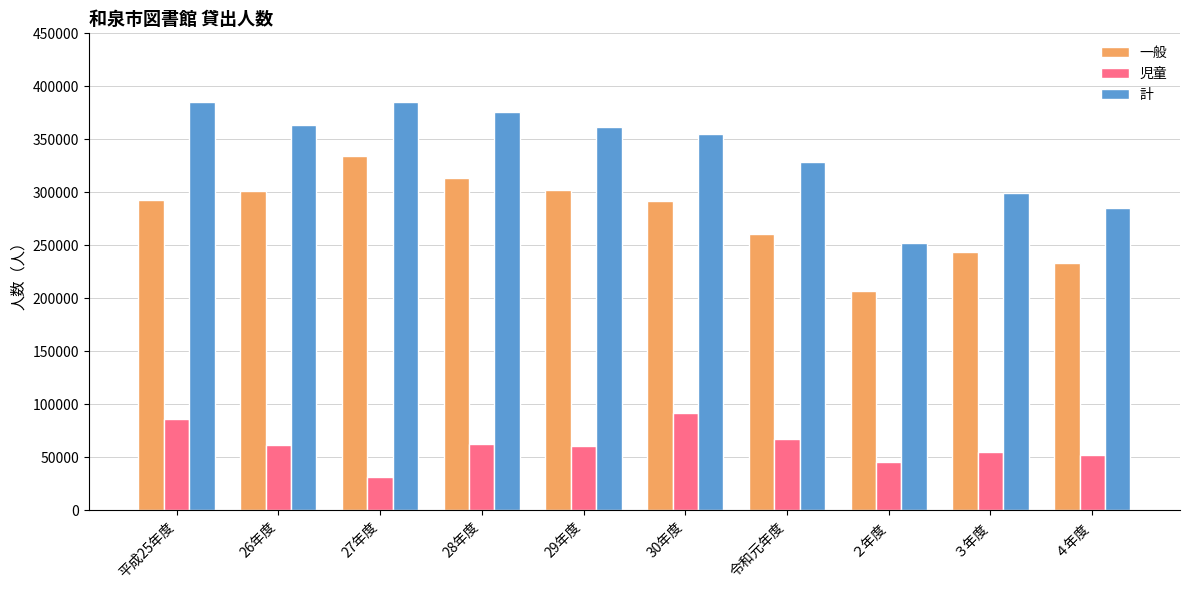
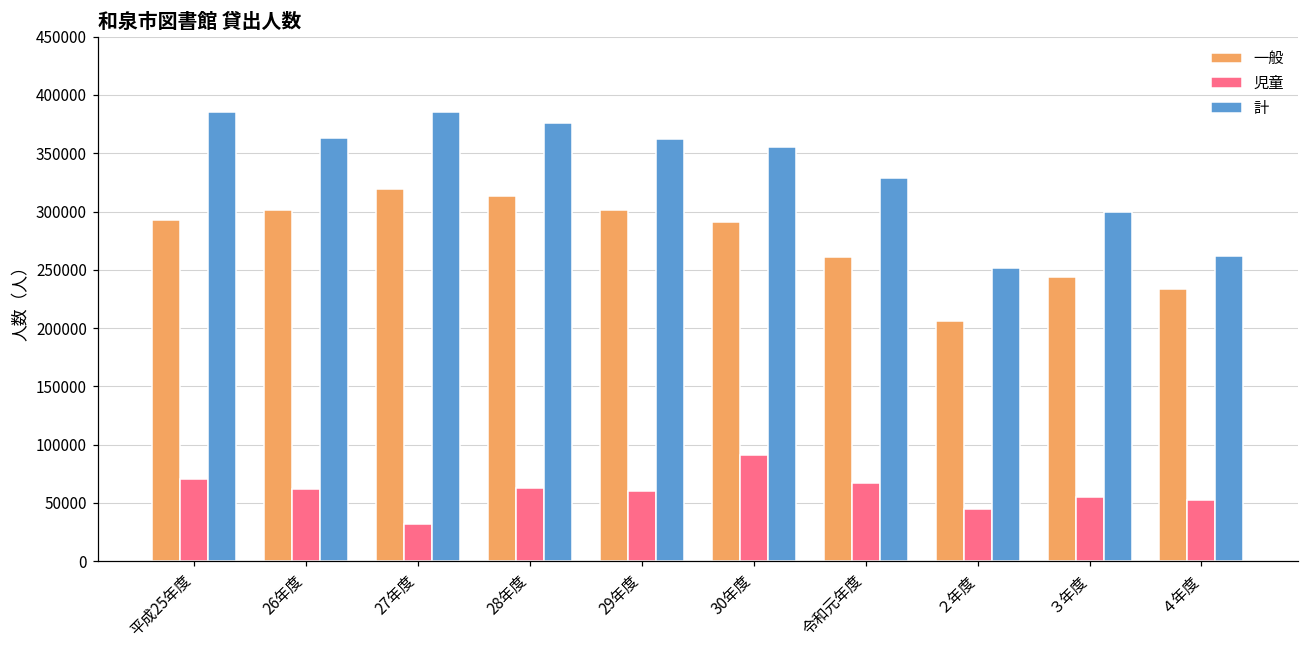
  {
    "一般": {
      "平成25年度": 293000,
      "26年度": 302000,
-     "27年度": 334000,
+     "27年度": 319000,
      "28年度": 313000,
      "29年度": 302000,
      "30年度": 291000,
      "令和元年度": 261000,
      "２年度": 206000,
      "３年度": 244000,
      "４年度": 233000
    },
    "児童": {
-     "平成25年度": 86000,
+     "平成25年度": 71000,
      "26年度": 62000,
      "27年度": 31000,
      "28年度": 63000,
      "29年度": 60000,
      "30年度": 91000,
      "令和元年度": 67000,
      "２年度": 45000,
      "３年度": 55000,
      "４年度": 52000
    },
    "計": {
      "平成25年度": 385000,
      "26年度": 363000,
      "27年度": 385000,
      "28年度": 376000,
      "29年度": 362000,
      "30年度": 355000,
      "令和元年度": 329000,
      "２年度": 252000,
      "３年度": 299000,
-     "４年度": 286000
+     "４年度": 262000
    }
  }
